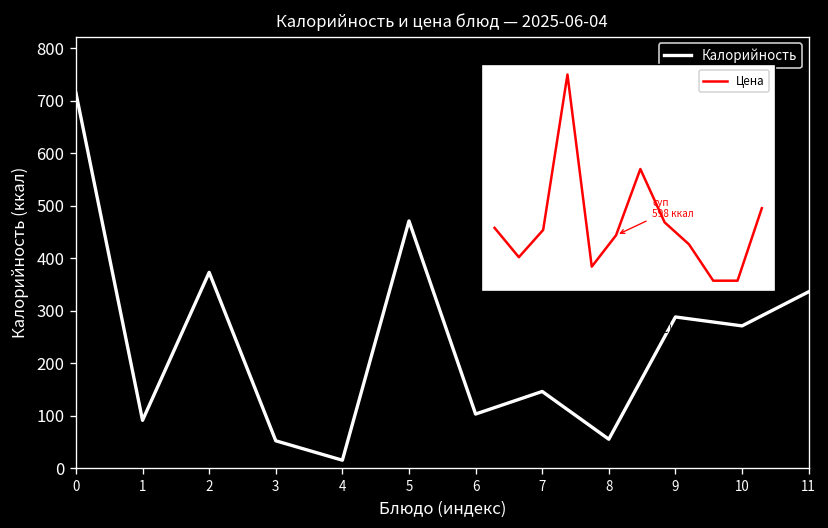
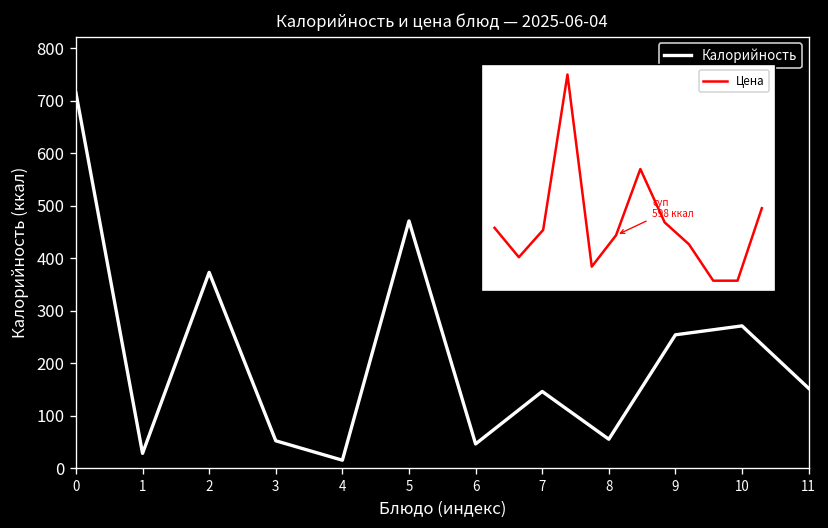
  {
    "Калорийность и цена блюд — 2025-06-04": {
      "0": 720,
-     "1": 90,
+     "1": 30,
      "2": 370,
      "3": 50,
      "4": 20,
      "5": 470,
-     "6": 100,
+     "6": 50,
      "7": 150,
      "8": 60,
-     "9": 290,
+     "9": 250,
      "10": 270,
-     "11": 340
+     "11": 150
    }
  }
